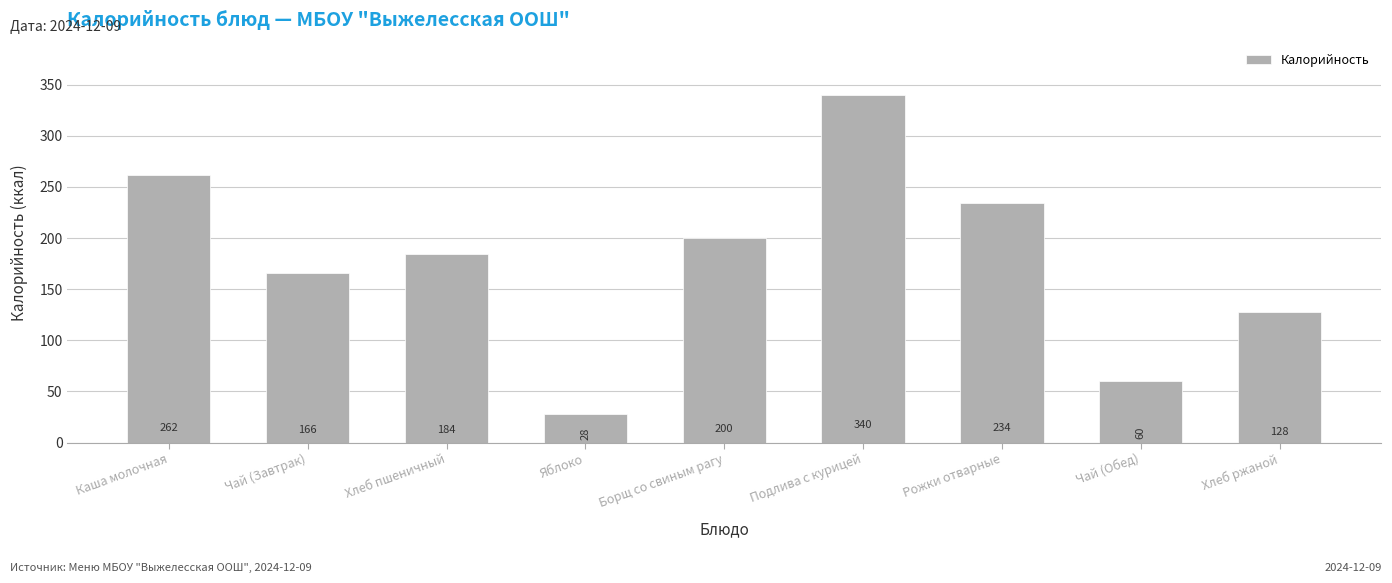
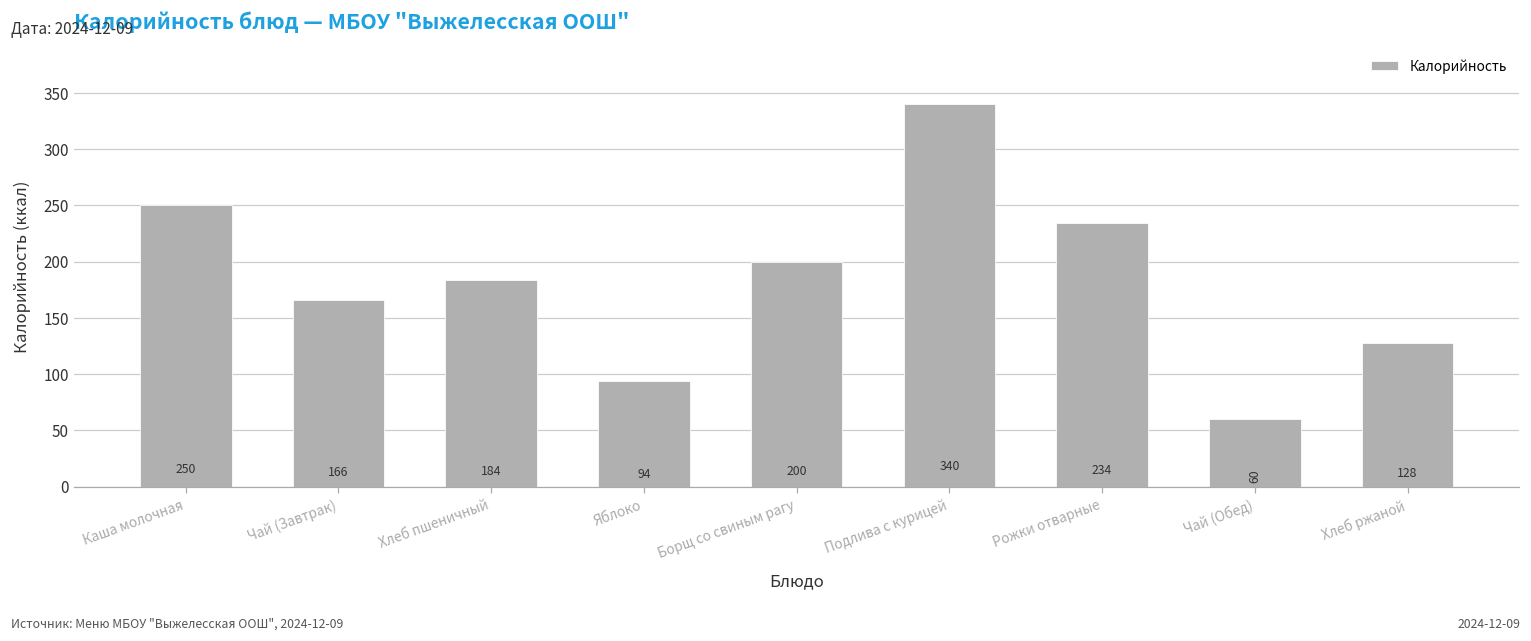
  {
-   "Каша молочная": 262,
+   "Каша молочная": 250,
    "Чай (Завтрак)": 166,
    "Хлеб пшеничный": 184,
-   "Яблоко": 28,
+   "Яблоко": 94,
    "Борщ со свиным рагу": 200,
    "Подлива с курицей": 340,
    "Рожки отварные": 234,
    "Чай (Обед)": 60,
    "Хлеб ржаной": 128
  }
